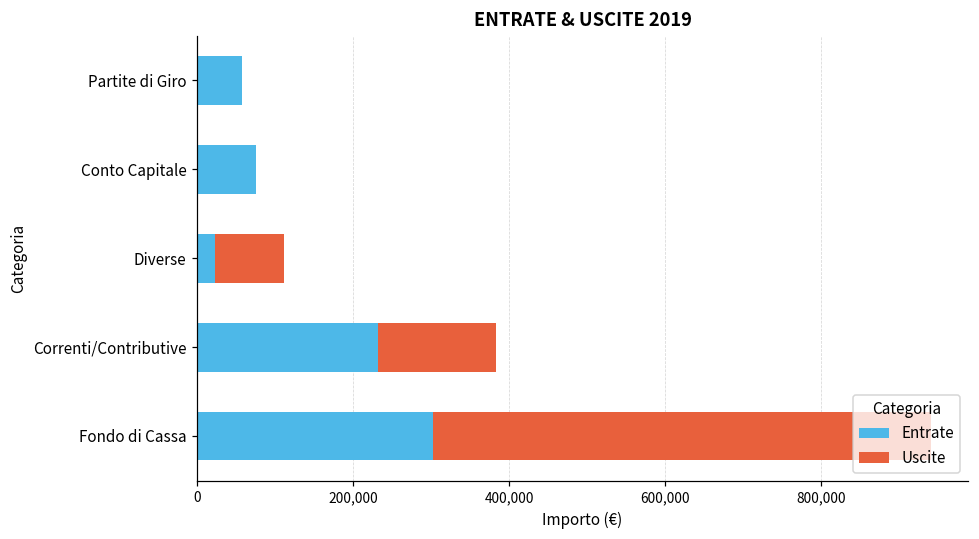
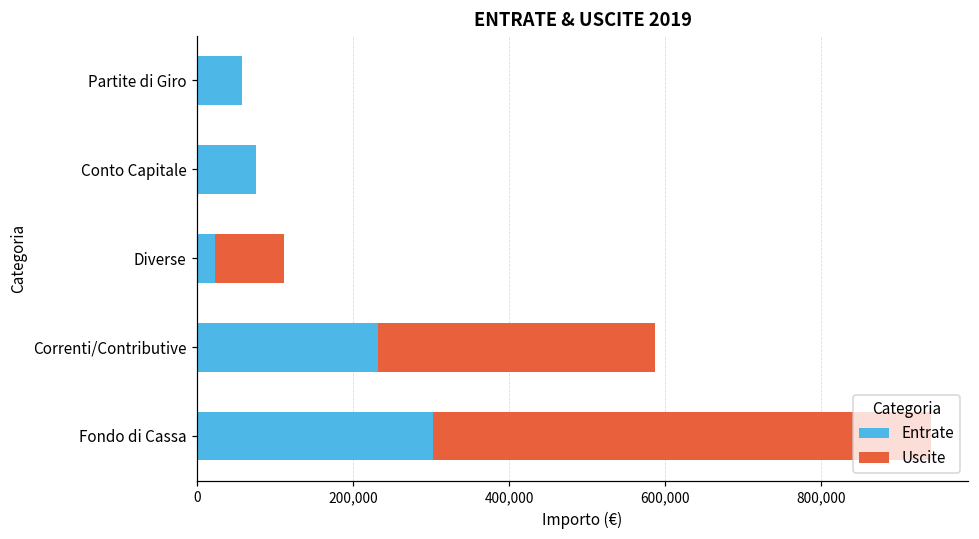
  {
    "Entrate": {
      "Partite di Giro": "60,000",
      "Conto Capitale": "80,000",
      "Diverse": "20,000",
      "Correnti/Contributive": "230,000",
      "Fondo di Cassa": "300,000"
    },
    "Uscite": {
      "Partite di Giro": "0",
      "Conto Capitale": "0",
      "Diverse": "90,000",
-     "Correnti/Contributive": "150,000"
+     "Correnti/Contributive": "360,000"
    }
  }
